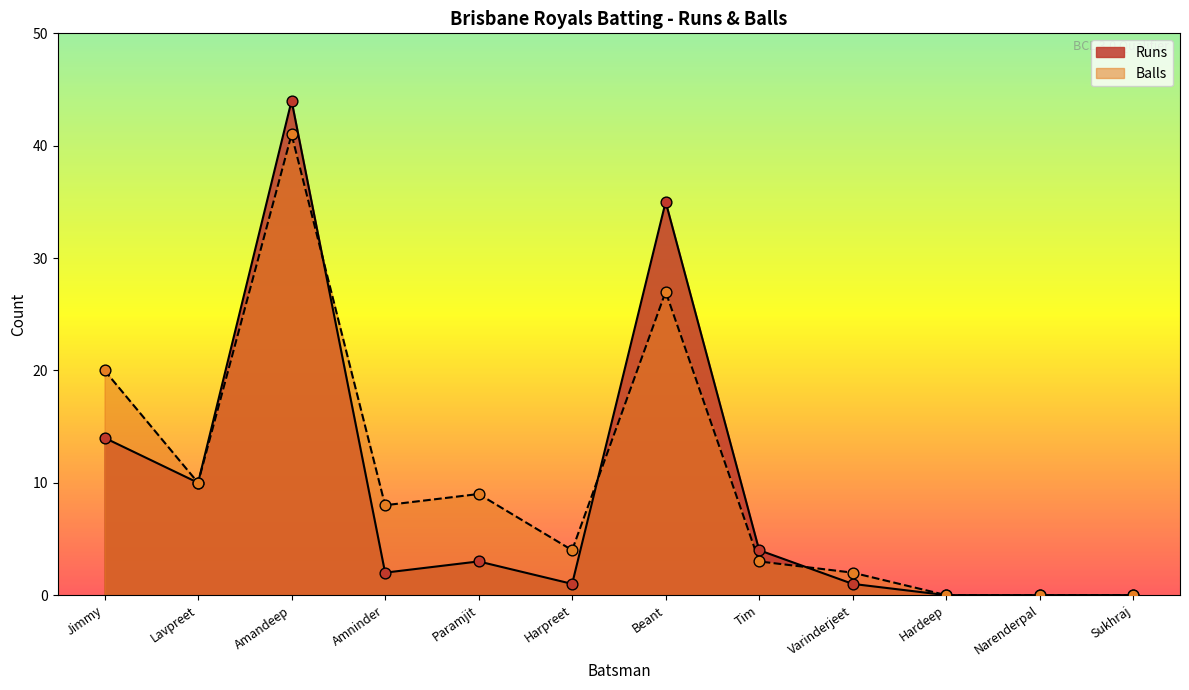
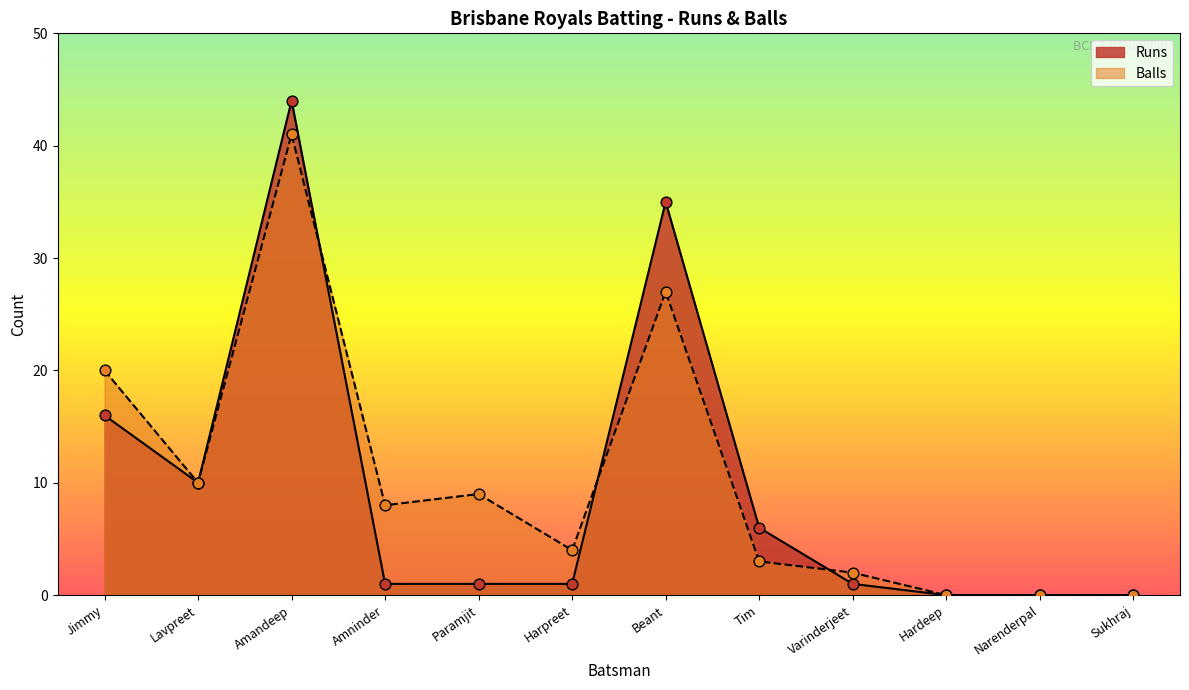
  {
    "Runs": {
-     "Jimmy": 14,
+     "Jimmy": 16,
      "Amandeep": 44,
-     "Amninder": 2,
-     "Paramjit": 3,
+     "Amninder": 1,
+     "Paramjit": 1,
      "Harpreet": 1,
      "Beant": 35,
-     "Tim": 4,
+     "Tim": 6,
      "Varinderjeet": 1
    },
    "Balls": {
      "Jimmy": 20,
      "Amandeep": 41,
      "Amninder": 8,
      "Paramjit": 9,
      "Harpreet": 4,
      "Beant": 27,
      "Tim": 3,
      "Varinderjeet": 2
    }
  }
